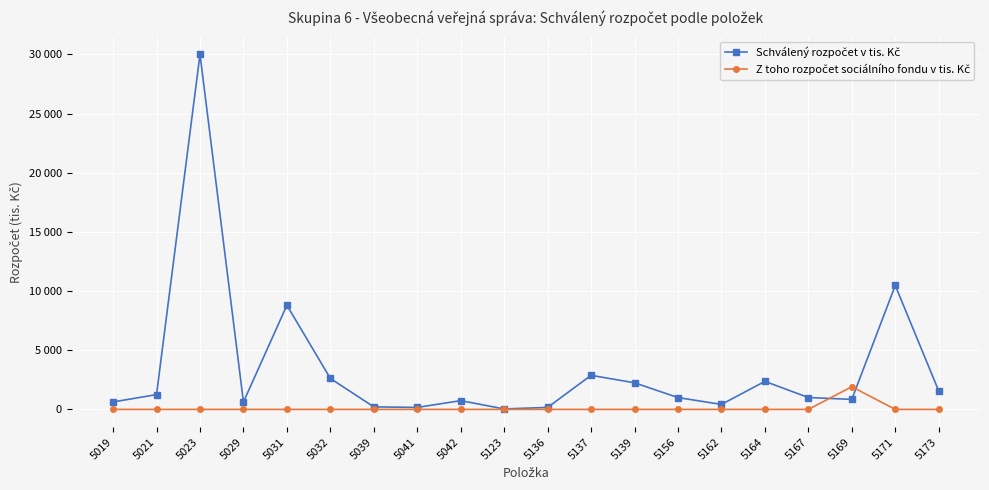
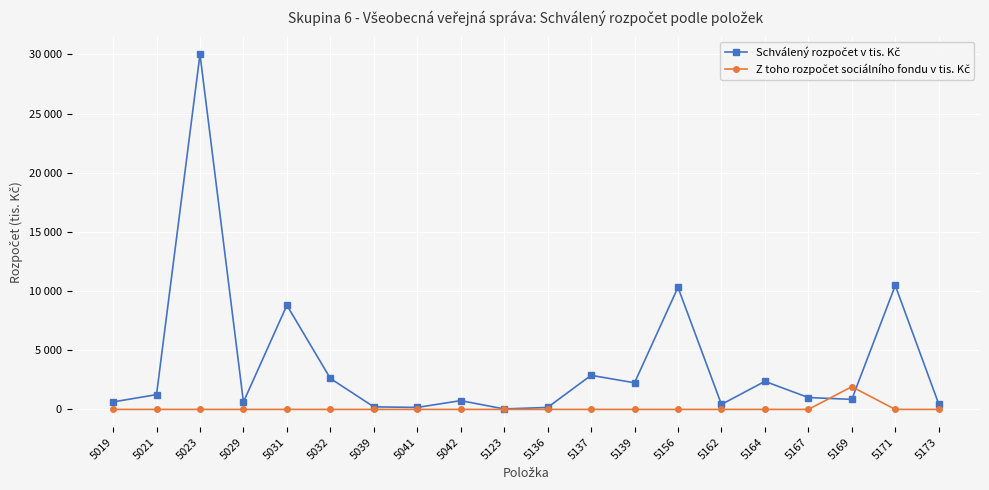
  {
    "Schválený rozpočet v tis. Kč": {
      "5019": 600,
      "5021": 1300,
      "5023": 30000,
      "5029": 600,
      "5031": 8800,
      "5032": 2600,
      "5042": 700,
      "5137": 2900,
      "5139": 2200,
-     "5156": 1000,
+     "5156": 10300,
      "5162": 400,
      "5164": 2400,
      "5167": 1000,
      "5169": 800,
      "5171": 10500,
-     "5173": 1600
+     "5173": 500
    },
    "Z toho rozpočet sociálního fondu v tis. Kč": {
      "5019": 0,
      "5021": 0,
      "5023": 0,
      "5029": 0,
      "5031": 0,
      "5032": 0,
      "5042": 0,
      "5137": 0,
      "5139": 0,
      "5156": 0,
      "5162": 0,
      "5164": 0,
      "5167": 0,
      "5169": 1900,
      "5171": 0,
      "5173": 0
    }
  }
